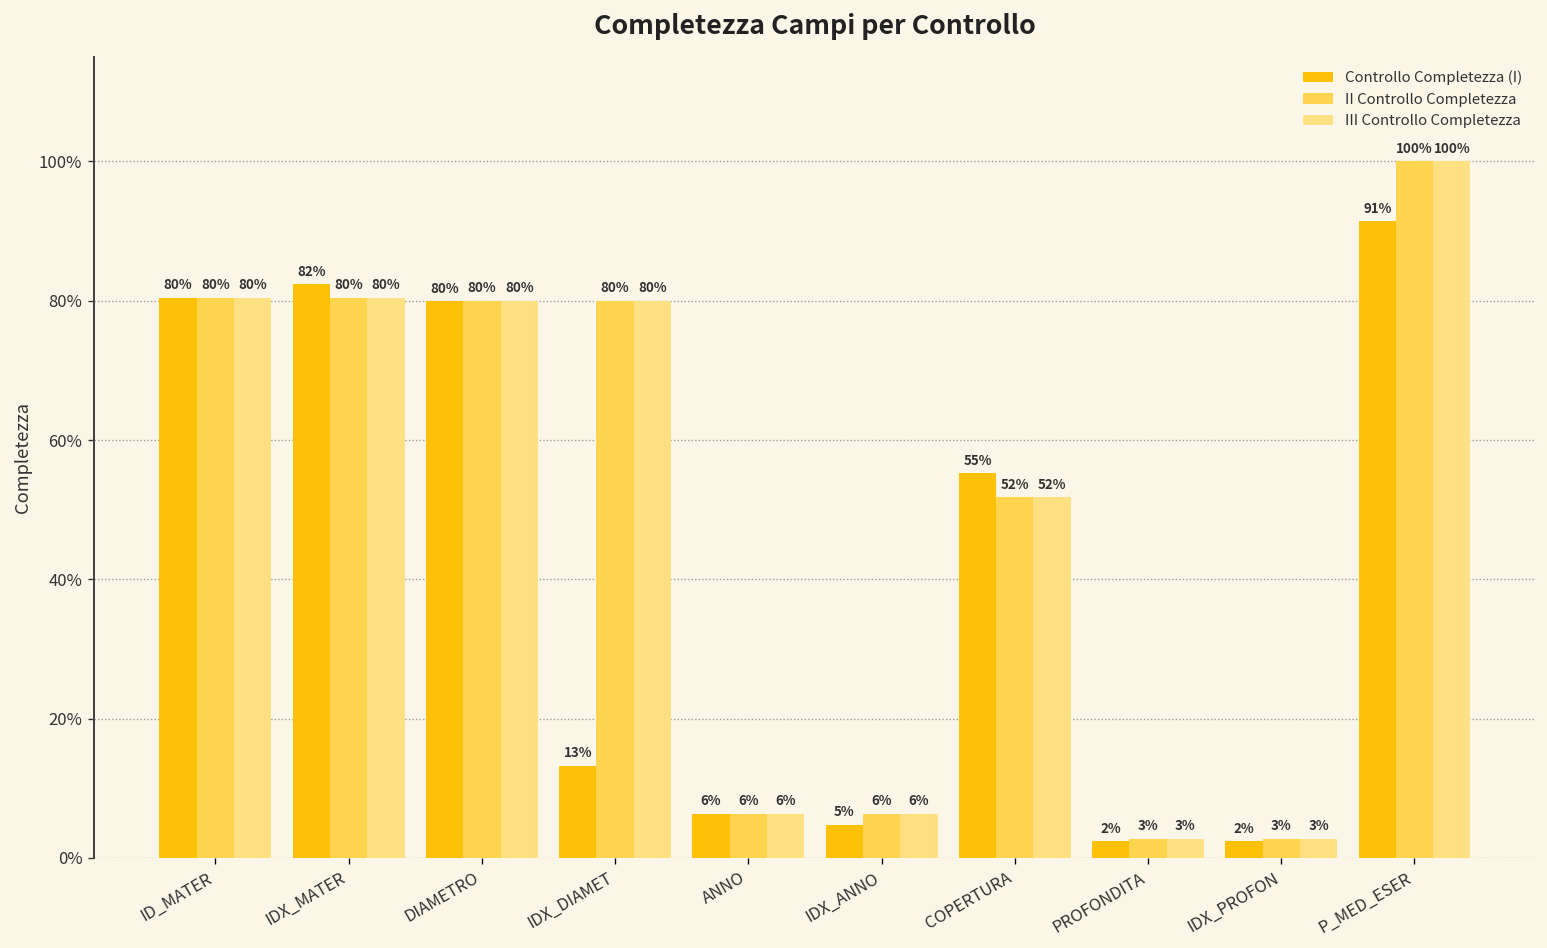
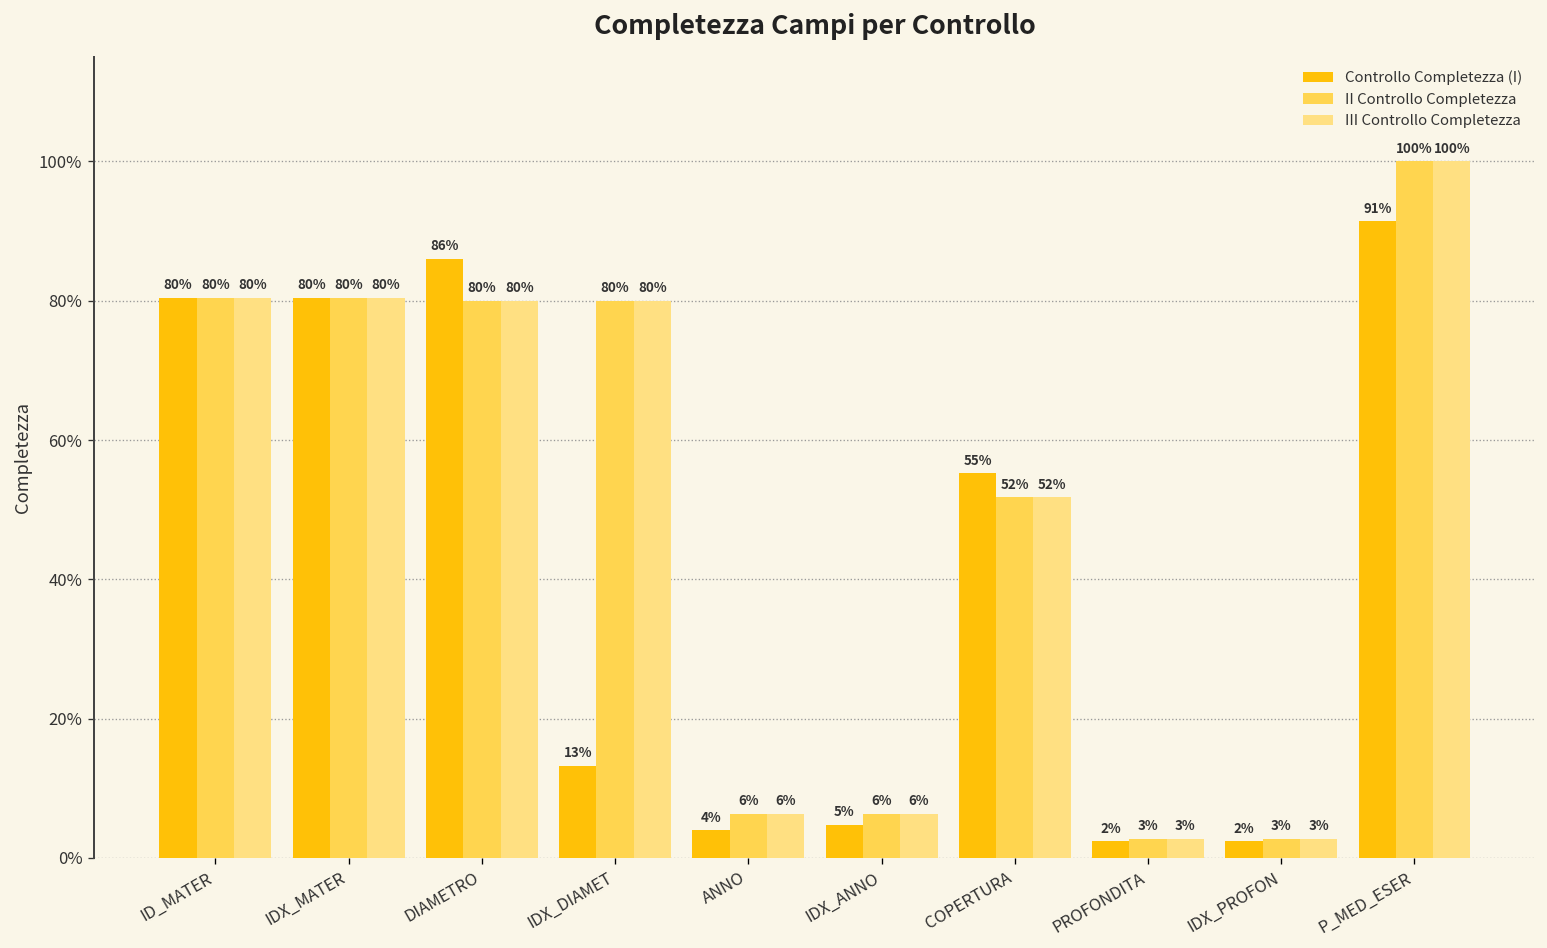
  {
    "Controllo Completezza (I)": {
      "ID_MATER": "80%",
-     "IDX_MATER": "82%",
-     "DIAMETRO": "80%",
+     "IDX_MATER": "80%",
+     "DIAMETRO": "86%",
      "IDX_DIAMET": "13%",
-     "ANNO": "6%",
+     "ANNO": "4%",
      "IDX_ANNO": "5%",
      "COPERTURA": "55%",
      "PROFONDITA": "2%",
      "IDX_PROFON": "2%",
      "P_MED_ESER": "91%"
    }
  }
